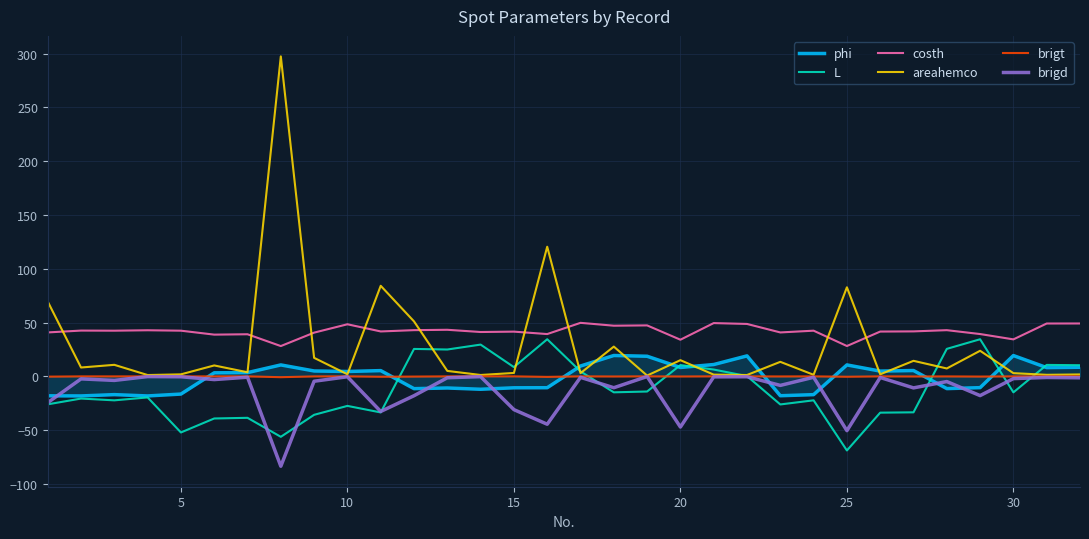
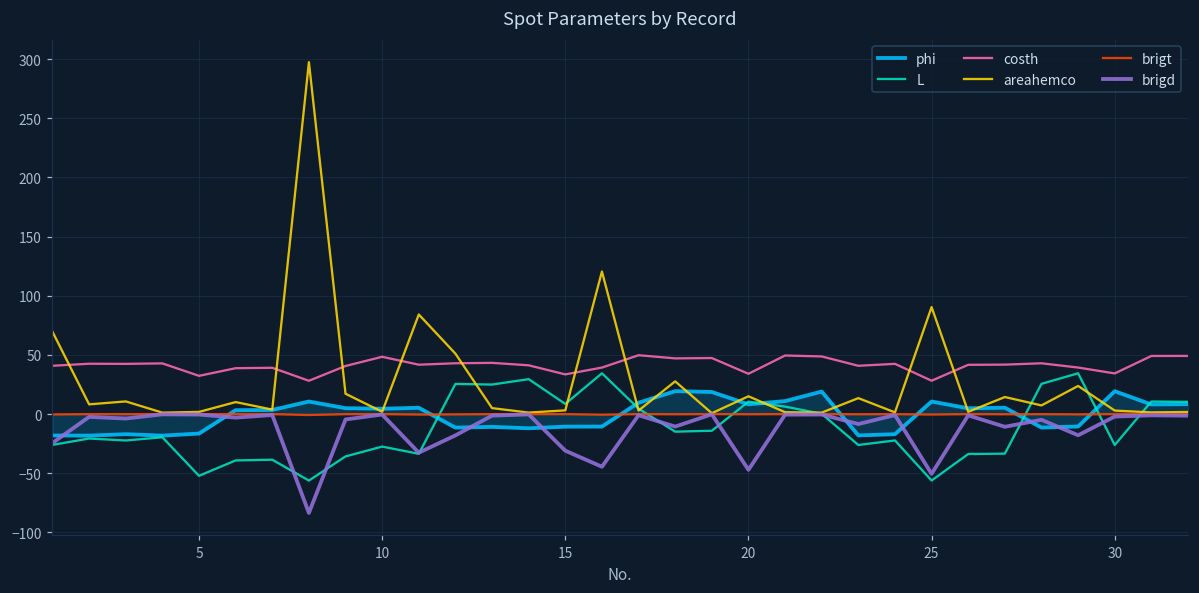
  {
    "L": {
      "5": -52,
      "10": -27,
      "15": 9,
-     "25": -69,
-     "30": -15
+     "25": -56,
+     "30": -26
    },
    "costh": {
-     "5": 42,
+     "5": 32,
      "10": 48,
-     "15": 42,
+     "15": 34,
      "20": 34,
      "25": 28,
      "30": 34
    },
    "areahemco": {
      "15": 3,
      "20": 15,
-     "25": 83,
+     "25": 90,
      "30": 3
    },
    "brigt": {
      "20": 0,
      "25": 0
    },
    "brigd": {
      "15": -31,
      "20": -47,
      "25": -50
    }
  }
